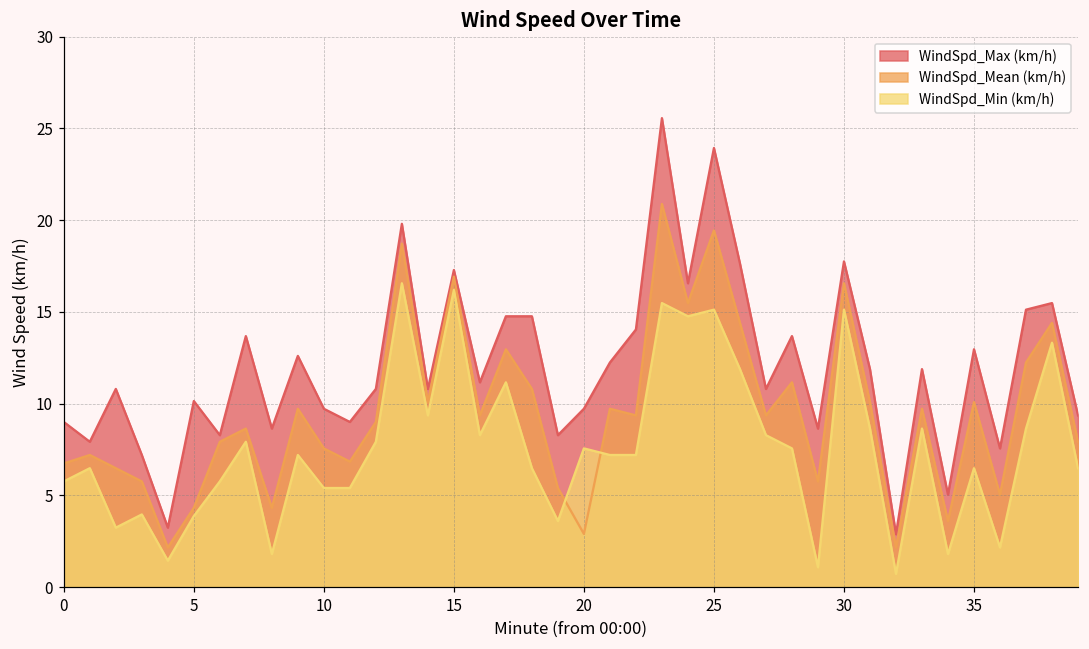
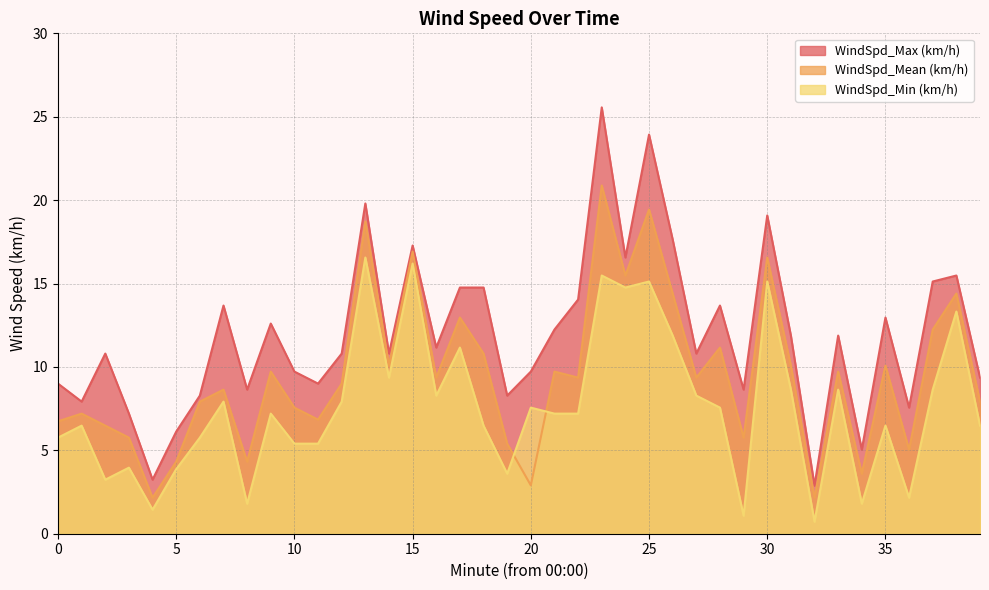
  {
    "WindSpd_Max (km/h)": {
      "0": 9.0,
-     "5": 10.1,
+     "5": 6.1,
      "10": 9.7,
      "15": 17.3,
      "20": 9.7,
      "25": 23.9,
-     "30": 17.8,
+     "30": 19.1,
      "35": 13.0
    },
    "WindSpd_Mean (km/h)": {
      "0": 6.7,
      "5": 4.3,
      "10": 7.6,
      "15": 16.9,
      "20": 2.9,
      "25": 19.4,
      "30": 16.6,
      "35": 10.1
    },
    "WindSpd_Min (km/h)": {
      "0": 5.8,
      "5": 3.9,
      "10": 5.4,
      "15": 16.2,
      "20": 7.6,
      "25": 15.1,
      "30": 15.1,
      "35": 6.5
    }
  }
